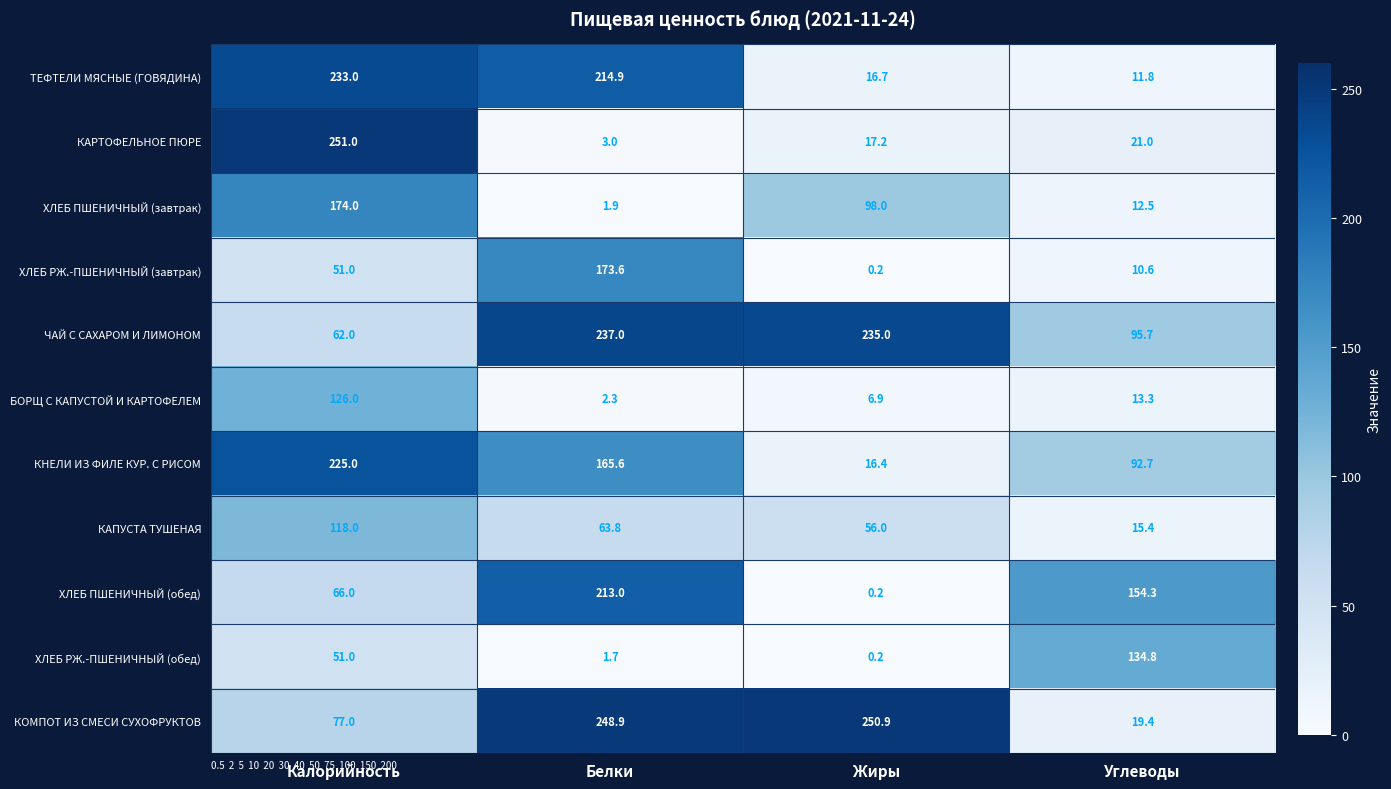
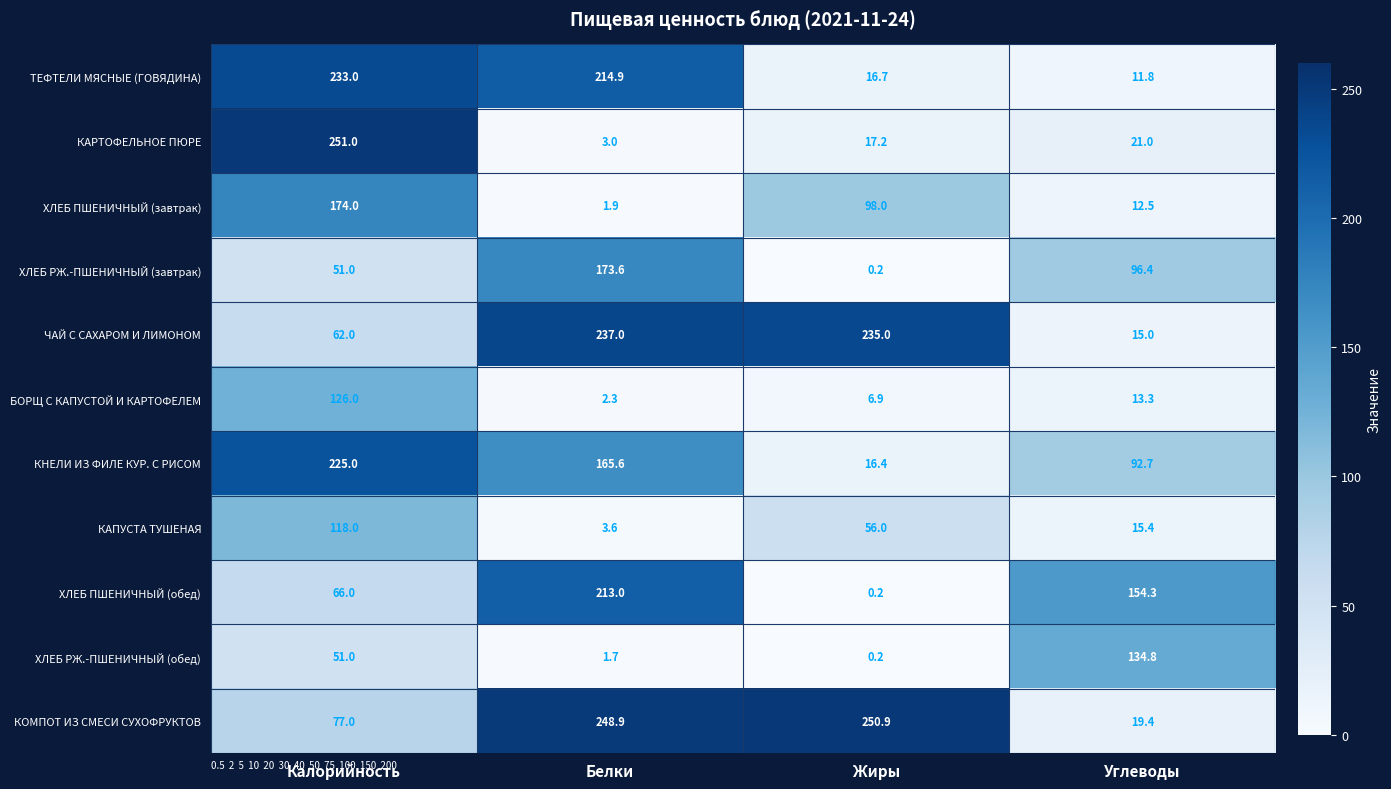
  {
    "ТЕФТЕЛИ МЯСНЫЕ (ГОВЯДИНА)": {
      "Калорийность": 233.0,
      "Белки": 214.9,
      "Жиры": 16.7,
      "Углеводы": 11.8
    },
    "КАРТОФЕЛЬНОЕ ПЮРЕ": {
      "Калорийность": 251.0,
      "Белки": 3.0,
      "Жиры": 17.2,
      "Углеводы": 21.0
    },
    "ХЛЕБ ПШЕНИЧНЫЙ (завтрак)": {
      "Калорийность": 174.0,
      "Белки": 1.9,
      "Жиры": 98.0,
      "Углеводы": 12.5
    },
    "ХЛЕБ РЖ.-ПШЕНИЧНЫЙ (завтрак)": {
      "Калорийность": 51.0,
      "Белки": 173.6,
      "Жиры": 0.2,
-     "Углеводы": 10.6
+     "Углеводы": 96.4
    },
    "ЧАЙ С САХАРОМ И ЛИМОНОМ": {
      "Калорийность": 62.0,
      "Белки": 237.0,
      "Жиры": 235.0,
-     "Углеводы": 95.7
+     "Углеводы": 15.0
    },
    "БОРЩ С КАПУСТОЙ И КАРТОФЕЛЕМ": {
      "Калорийность": 126.0,
      "Белки": 2.3,
      "Жиры": 6.9,
      "Углеводы": 13.3
    },
    "КНЕЛИ ИЗ ФИЛЕ КУР. С РИСОМ": {
      "Калорийность": 225.0,
      "Белки": 165.6,
      "Жиры": 16.4,
      "Углеводы": 92.7
    },
    "КАПУСТА ТУШЕНАЯ": {
      "Калорийность": 118.0,
-     "Белки": 63.8,
+     "Белки": 3.6,
      "Жиры": 56.0,
      "Углеводы": 15.4
    },
    "ХЛЕБ ПШЕНИЧНЫЙ (обед)": {
      "Калорийность": 66.0,
      "Белки": 213.0,
      "Жиры": 0.2,
      "Углеводы": 154.3
    },
    "ХЛЕБ РЖ.-ПШЕНИЧНЫЙ (обед)": {
      "Калорийность": 51.0,
      "Белки": 1.7,
      "Жиры": 0.2,
      "Углеводы": 134.8
    },
    "КОМПОТ ИЗ СМЕСИ СУХОФРУКТОВ": {
      "Калорийность": 77.0,
      "Белки": 248.9,
      "Жиры": 250.9,
      "Углеводы": 19.4
    }
  }
